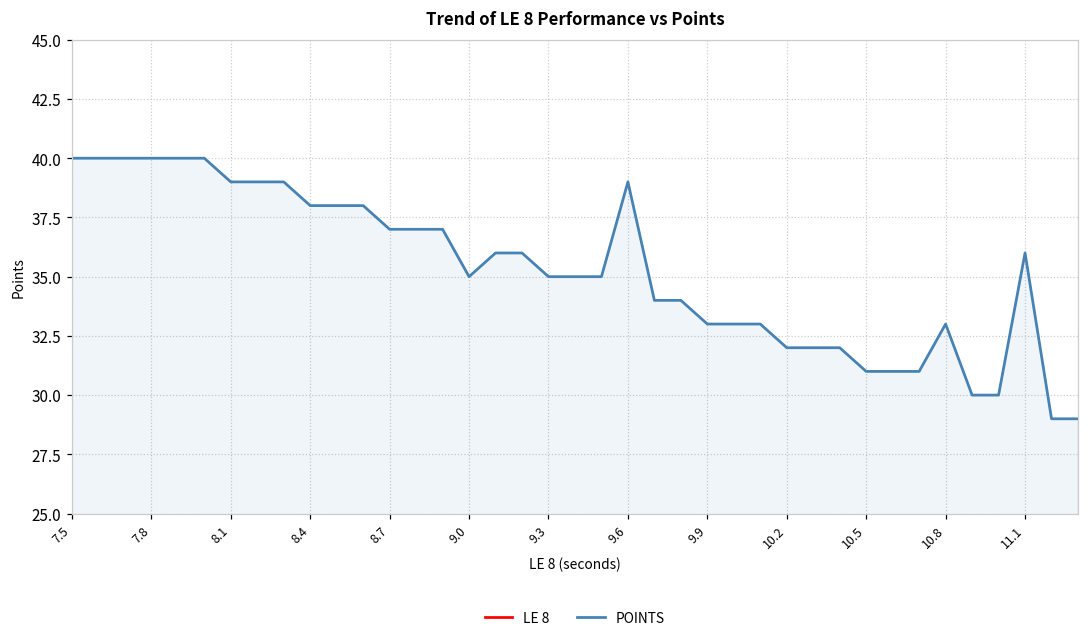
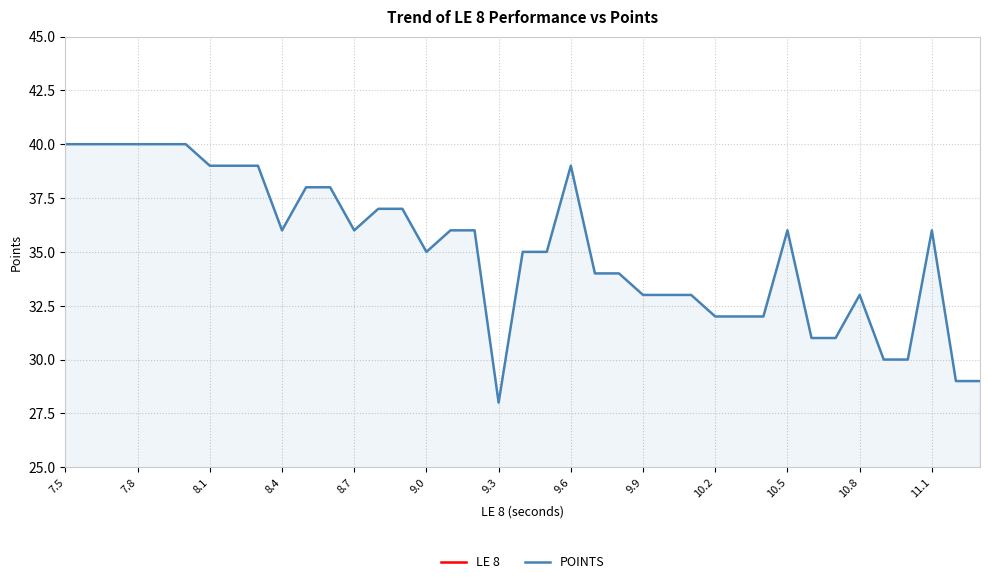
  {
    "POINTS": {
      "7.5": 40,
      "7.8": 40,
      "8.1": 39,
-     "8.4": 38,
-     "8.7": 37,
+     "8.4": 36,
+     "8.7": 36,
      "9.0": 35,
-     "9.3": 35,
+     "9.3": 28,
      "9.6": 39,
      "9.9": 33,
      "10.2": 32,
-     "10.5": 31,
+     "10.5": 36,
      "10.8": 33,
      "11.1": 36
    }
  }
